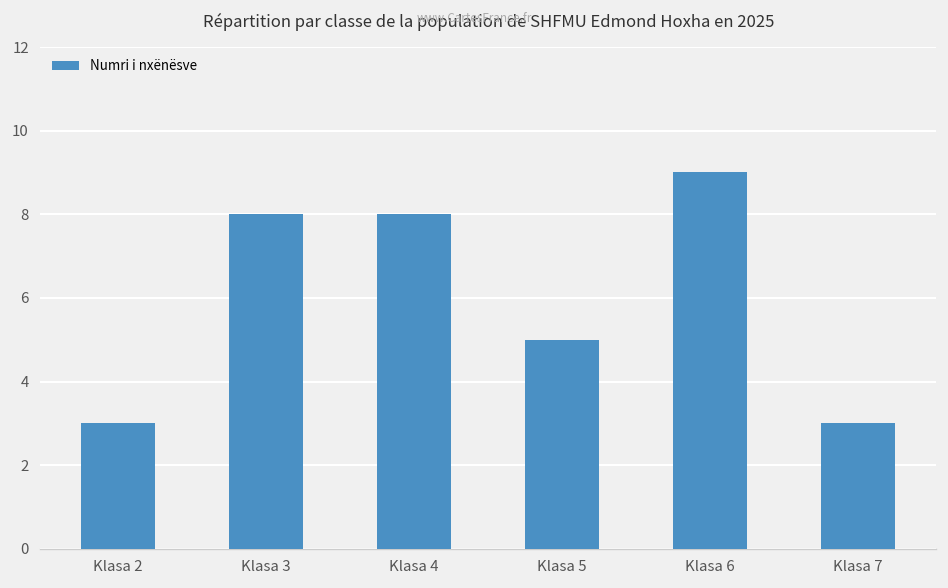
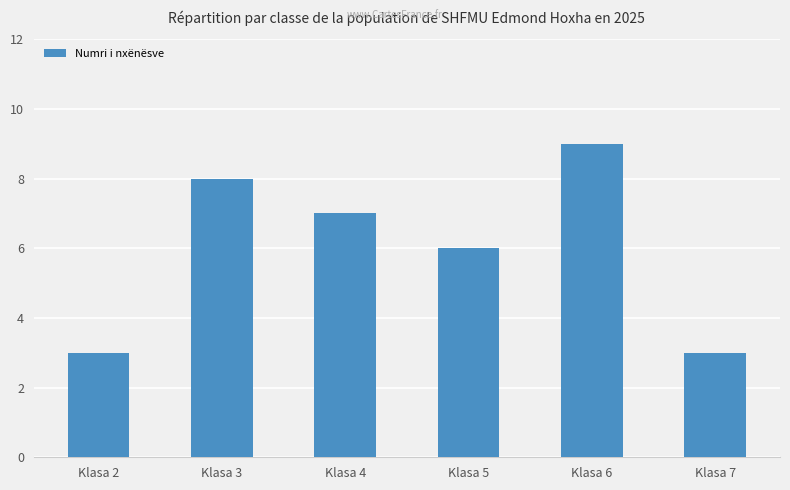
  {
    "Klasa 2": 3,
    "Klasa 3": 8,
-   "Klasa 4": 8,
-   "Klasa 5": 5,
+   "Klasa 4": 7,
+   "Klasa 5": 6,
    "Klasa 6": 9,
    "Klasa 7": 3
  }
